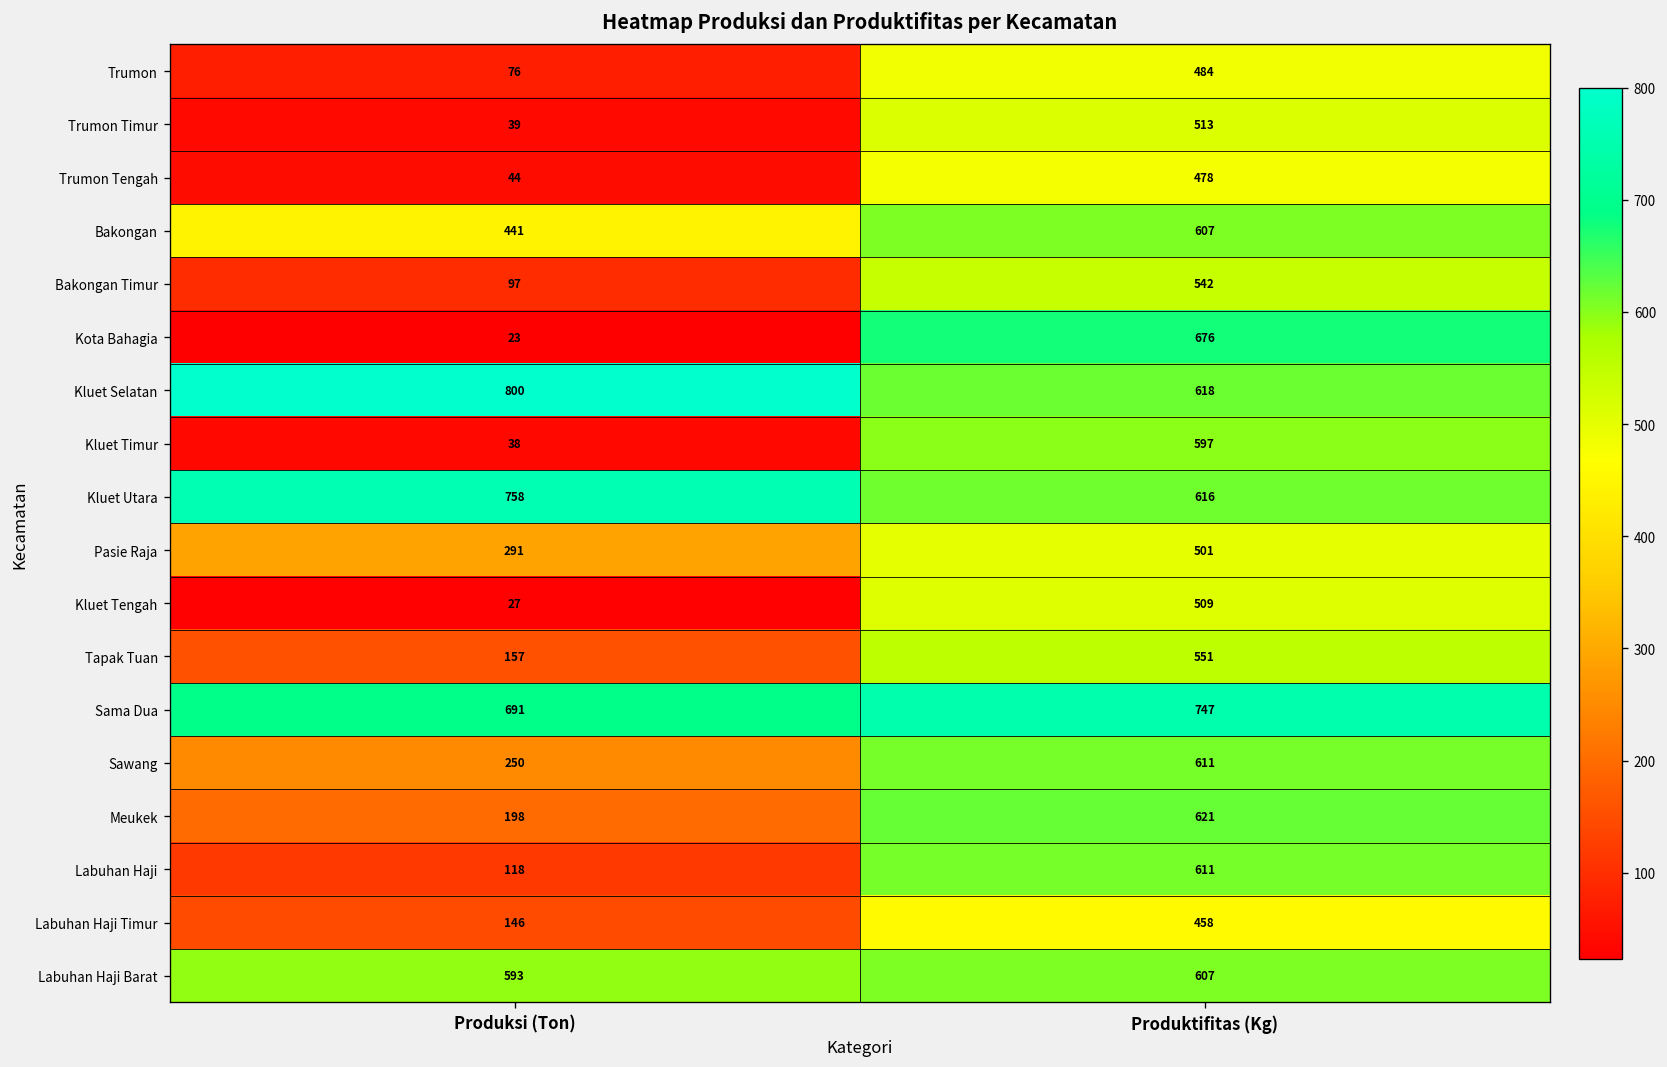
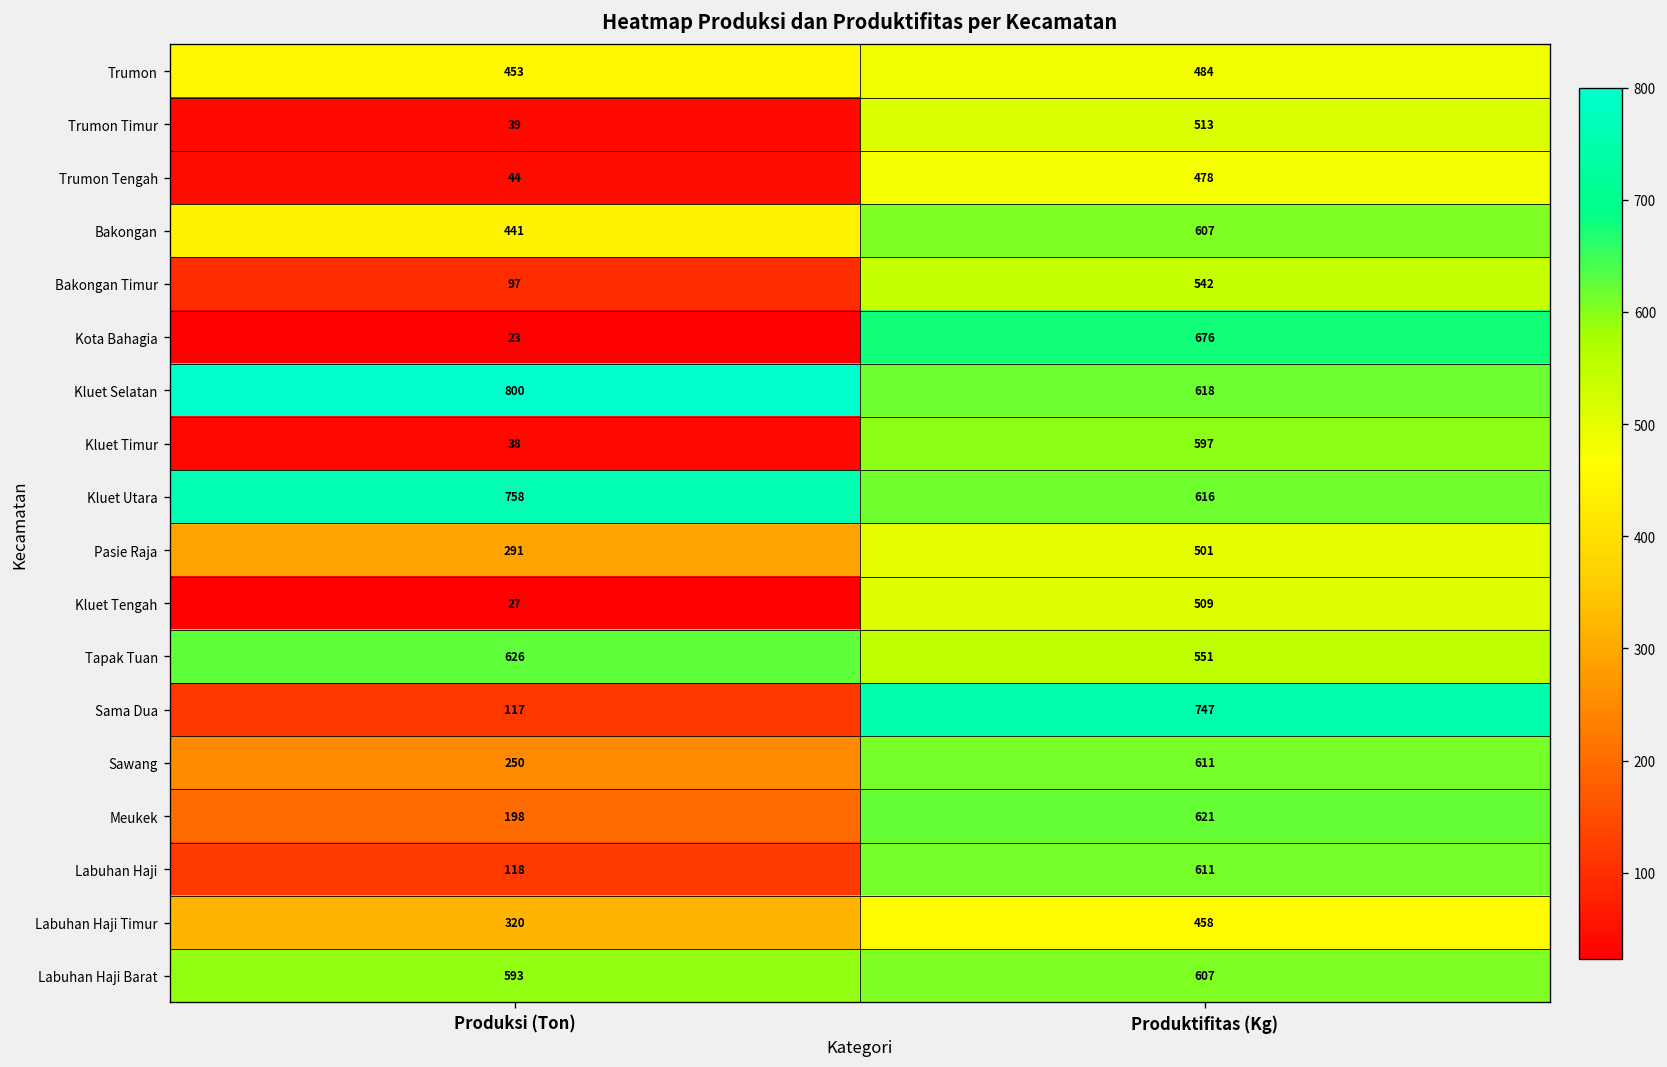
  {
    "Trumon": {
-     "Produksi (Ton)": 76,
+     "Produksi (Ton)": 453,
      "Produktifitas (Kg)": 484
    },
    "Trumon Timur": {
      "Produksi (Ton)": 39,
      "Produktifitas (Kg)": 513
    },
    "Trumon Tengah": {
      "Produksi (Ton)": 44,
      "Produktifitas (Kg)": 478
    },
    "Bakongan": {
      "Produksi (Ton)": 441,
      "Produktifitas (Kg)": 607
    },
    "Bakongan Timur": {
      "Produksi (Ton)": 97,
      "Produktifitas (Kg)": 542
    },
    "Kota Bahagia": {
      "Produksi (Ton)": 23,
      "Produktifitas (Kg)": 676
    },
    "Kluet Selatan": {
      "Produksi (Ton)": 800,
      "Produktifitas (Kg)": 618
    },
    "Kluet Timur": {
      "Produksi (Ton)": 38,
      "Produktifitas (Kg)": 597
    },
    "Kluet Utara": {
      "Produksi (Ton)": 758,
      "Produktifitas (Kg)": 616
    },
    "Pasie Raja": {
      "Produksi (Ton)": 291,
      "Produktifitas (Kg)": 501
    },
    "Kluet Tengah": {
      "Produksi (Ton)": 27,
      "Produktifitas (Kg)": 509
    },
    "Tapak Tuan": {
-     "Produksi (Ton)": 157,
+     "Produksi (Ton)": 626,
      "Produktifitas (Kg)": 551
    },
    "Sama Dua": {
-     "Produksi (Ton)": 691,
+     "Produksi (Ton)": 117,
      "Produktifitas (Kg)": 747
    },
    "Sawang": {
      "Produksi (Ton)": 250,
      "Produktifitas (Kg)": 611
    },
    "Meukek": {
      "Produksi (Ton)": 198,
      "Produktifitas (Kg)": 621
    },
    "Labuhan Haji": {
      "Produksi (Ton)": 118,
      "Produktifitas (Kg)": 611
    },
    "Labuhan Haji Timur": {
-     "Produksi (Ton)": 146,
+     "Produksi (Ton)": 320,
      "Produktifitas (Kg)": 458
    },
    "Labuhan Haji Barat": {
      "Produksi (Ton)": 593,
      "Produktifitas (Kg)": 607
    }
  }
